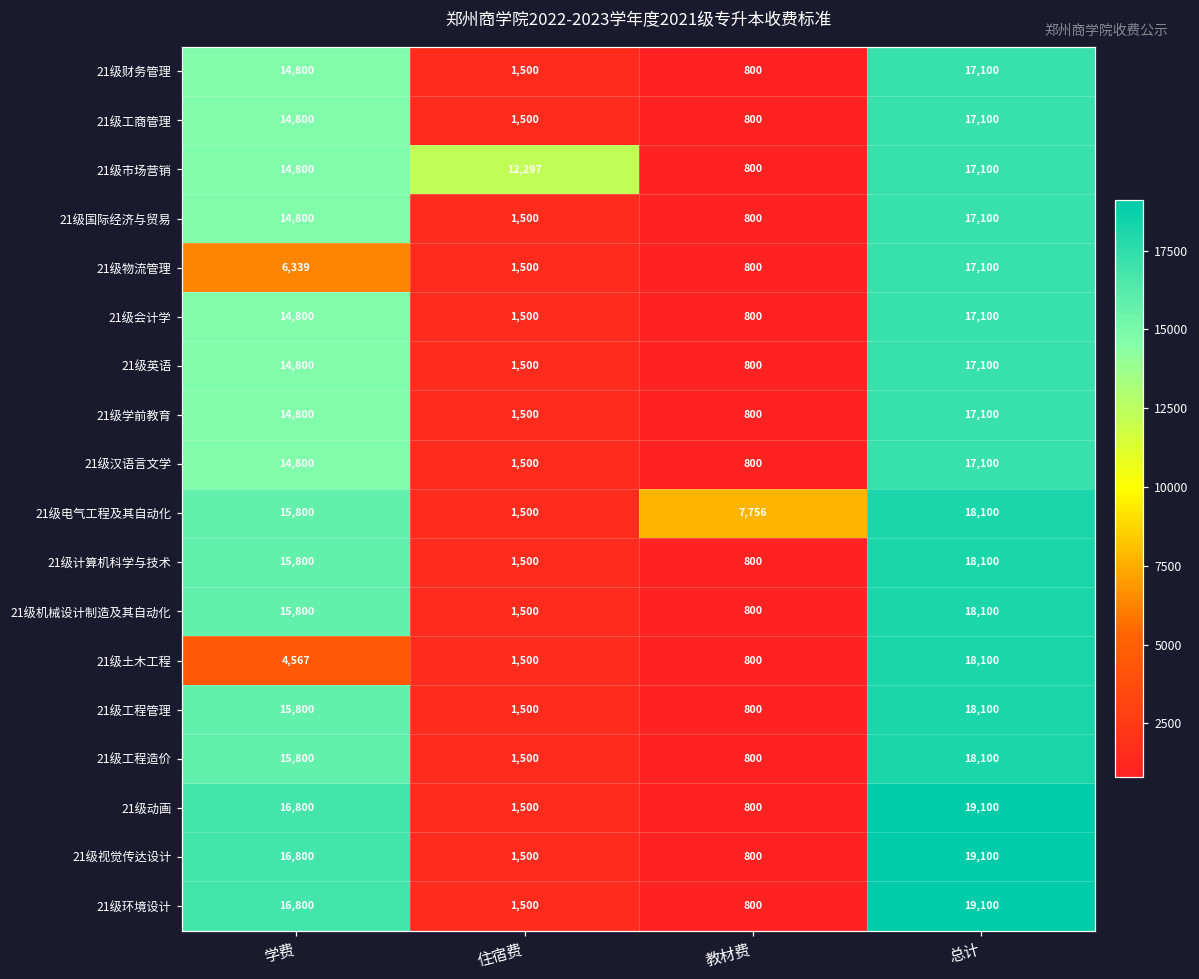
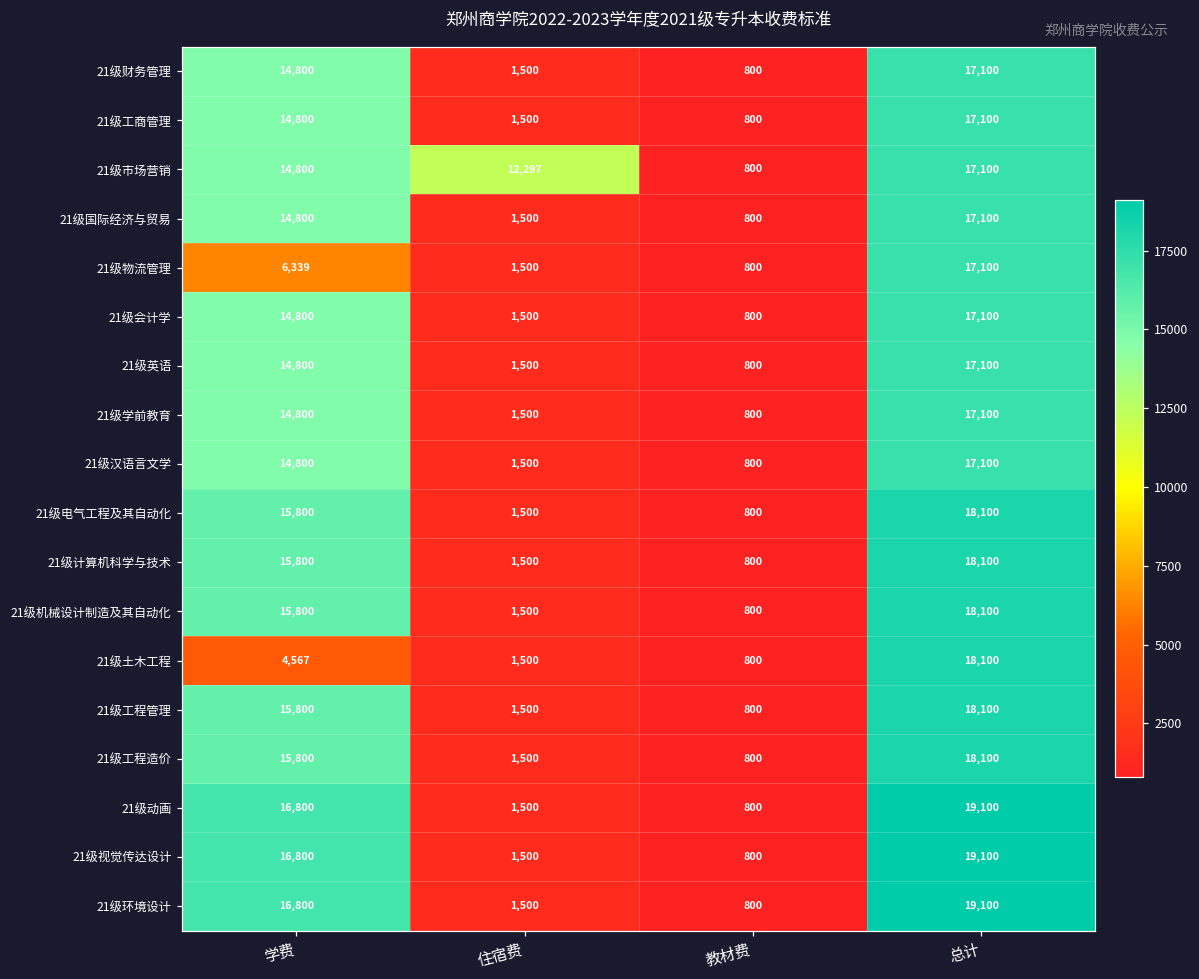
  {
    "21级财务管理": {
      "学费": "14,800",
      "住宿费": "1,500",
      "教材费": "800",
      "总计": "17,100"
    },
    "21级工商管理": {
      "学费": "14,800",
      "住宿费": "1,500",
      "教材费": "800",
      "总计": "17,100"
    },
    "21级市场营销": {
      "学费": "14,800",
      "住宿费": "12,297",
      "教材费": "800",
      "总计": "17,100"
    },
    "21级国际经济与贸易": {
      "学费": "14,800",
      "住宿费": "1,500",
      "教材费": "800",
      "总计": "17,100"
    },
    "21级物流管理": {
      "学费": "6,339",
      "住宿费": "1,500",
      "教材费": "800",
      "总计": "17,100"
    },
    "21级会计学": {
      "学费": "14,800",
      "住宿费": "1,500",
      "教材费": "800",
      "总计": "17,100"
    },
    "21级英语": {
      "学费": "14,800",
      "住宿费": "1,500",
      "教材费": "800",
      "总计": "17,100"
    },
    "21级学前教育": {
      "学费": "14,800",
      "住宿费": "1,500",
      "教材费": "800",
      "总计": "17,100"
    },
    "21级汉语言文学": {
      "学费": "14,800",
      "住宿费": "1,500",
      "教材费": "800",
      "总计": "17,100"
    },
    "21级电气工程及其自动化": {
      "学费": "15,800",
      "住宿费": "1,500",
-     "教材费": "7,756",
+     "教材费": "800",
      "总计": "18,100"
    },
    "21级计算机科学与技术": {
      "学费": "15,800",
      "住宿费": "1,500",
      "教材费": "800",
      "总计": "18,100"
    },
    "21级机械设计制造及其自动化": {
      "学费": "15,800",
      "住宿费": "1,500",
      "教材费": "800",
      "总计": "18,100"
    },
    "21级土木工程": {
      "学费": "4,567",
      "住宿费": "1,500",
      "教材费": "800",
      "总计": "18,100"
    },
    "21级工程管理": {
      "学费": "15,800",
      "住宿费": "1,500",
      "教材费": "800",
      "总计": "18,100"
    },
    "21级工程造价": {
      "学费": "15,800",
      "住宿费": "1,500",
      "教材费": "800",
      "总计": "18,100"
    },
    "21级动画": {
      "学费": "16,800",
      "住宿费": "1,500",
      "教材费": "800",
      "总计": "19,100"
    },
    "21级视觉传达设计": {
      "学费": "16,800",
      "住宿费": "1,500",
      "教材费": "800",
      "总计": "19,100"
    },
    "21级环境设计": {
      "学费": "16,800",
      "住宿费": "1,500",
      "教材费": "800",
      "总计": "19,100"
    }
  }
